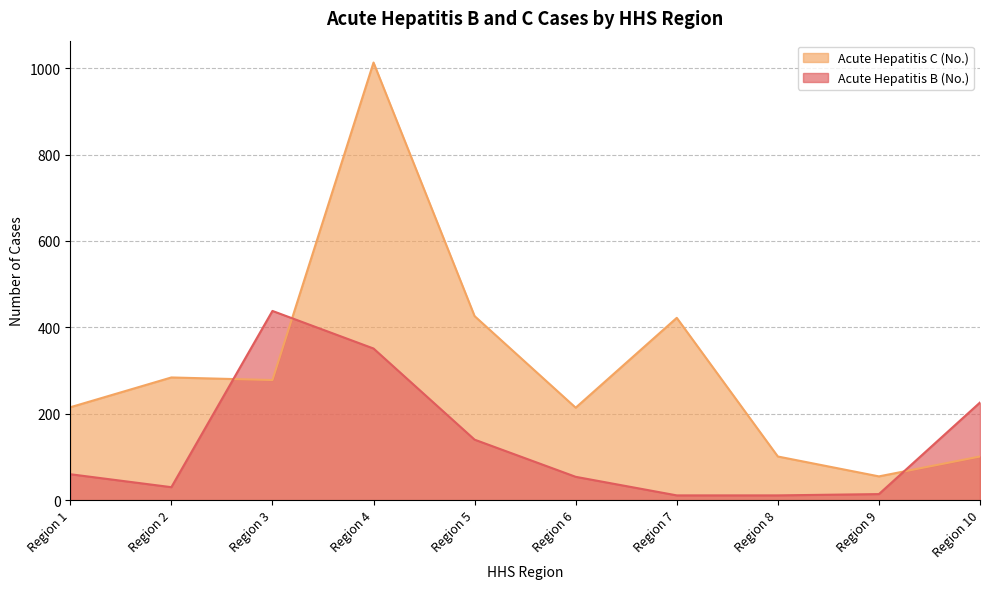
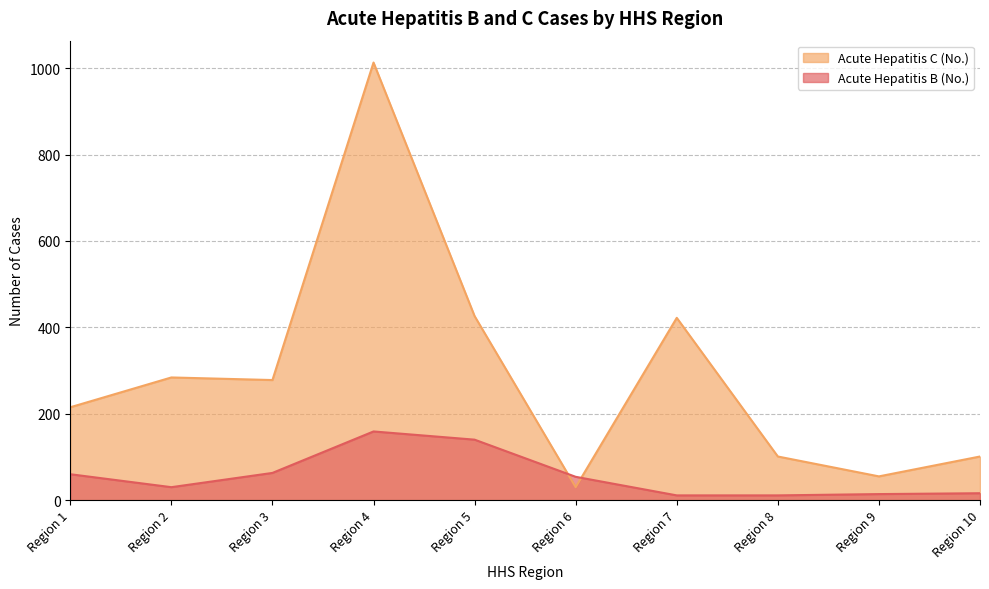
  {
    "Acute Hepatitis C (No.)": {
      "Region 1": 220,
      "Region 2": 280,
      "Region 3": 280,
      "Region 4": 1010,
      "Region 5": 430,
-     "Region 6": 210,
+     "Region 6": 30,
      "Region 7": 420,
      "Region 8": 100,
      "Region 9": 60,
      "Region 10": 100
    },
    "Acute Hepatitis B (No.)": {
      "Region 1": 60,
      "Region 2": 30,
-     "Region 3": 440,
-     "Region 4": 350,
+     "Region 3": 60,
+     "Region 4": 160,
      "Region 5": 140,
      "Region 6": 50,
      "Region 7": 10,
      "Region 8": 10,
      "Region 9": 10,
-     "Region 10": 230
+     "Region 10": 20
    }
  }
